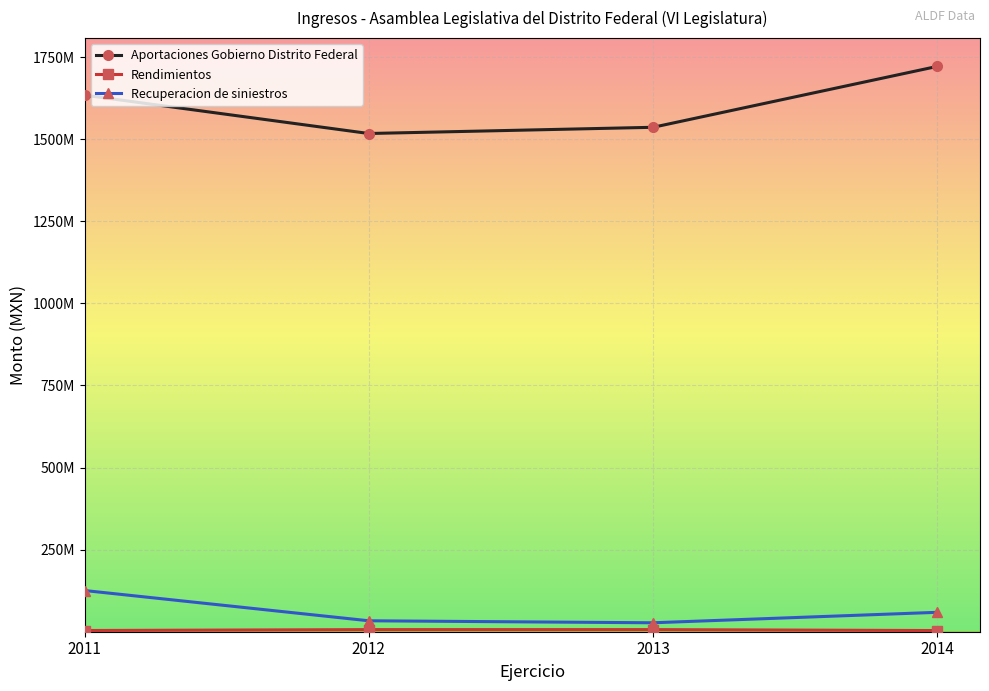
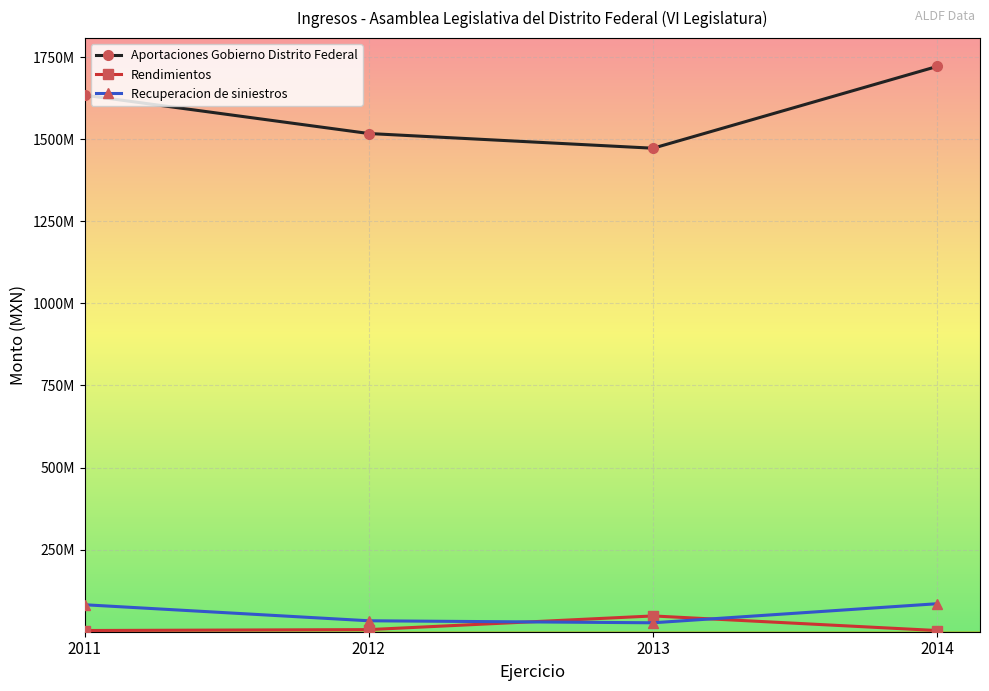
  {
    "Aportaciones Gobierno Distrito Federal": {
      "2011": 1630000000,
      "2012": 1520000000,
-     "2013": 1540000000,
+     "2013": 1470000000,
      "2014": 1720000000
    },
    "Rendimientos": {
      "2011": 0,
      "2012": 10000000,
-     "2013": 10000000,
+     "2013": 50000000,
      "2014": 0
    },
    "Recuperacion de siniestros": {
-     "2011": 130000000,
+     "2011": 80000000,
      "2012": 30000000,
      "2013": 30000000,
-     "2014": 60000000
+     "2014": 90000000
    }
  }
